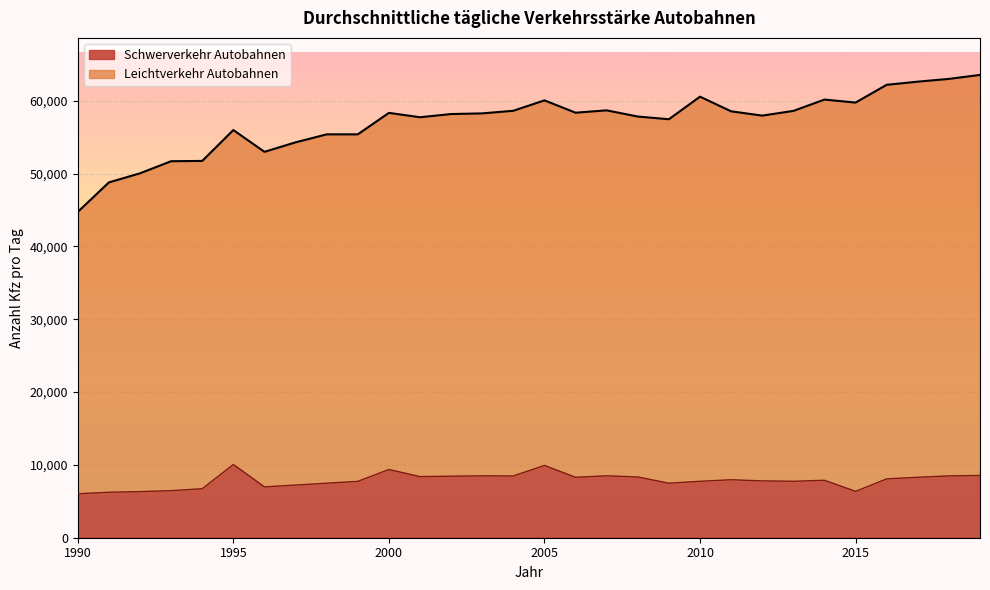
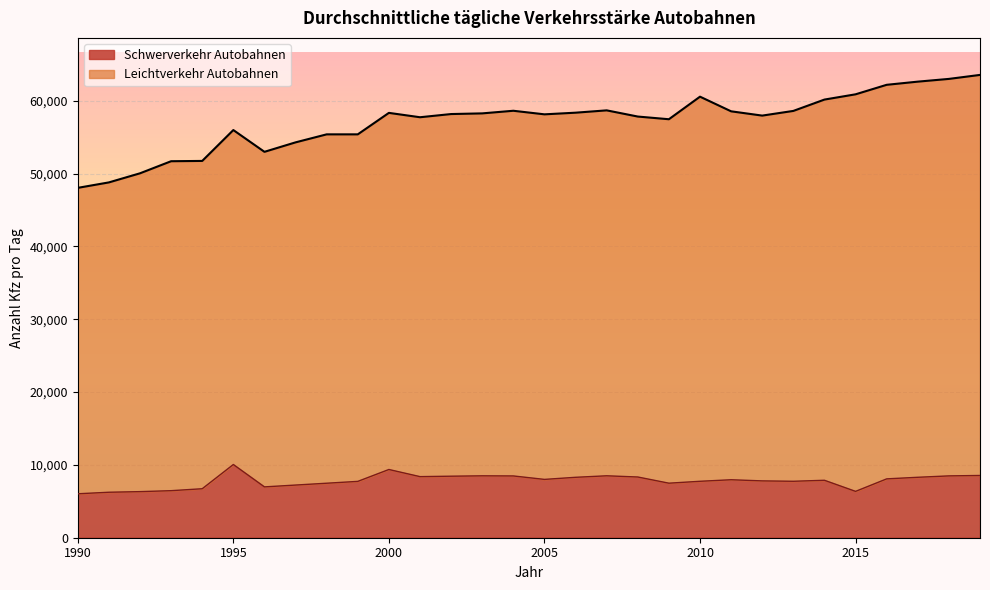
  {
    "Schwerverkehr Autobahnen": {
      "1990": "6,000",
      "1995": "10,000",
      "2000": "9,000",
-     "2005": "10,000",
+     "2005": "8,000",
      "2010": "8,000",
      "2015": "6,000"
    },
    "Leichtverkehr Autobahnen": {
-     "1990": "39,000",
+     "1990": "42,000",
      "1995": "46,000",
      "2000": "49,000",
      "2005": "50,000",
      "2010": "53,000",
-     "2015": "53,000"
+     "2015": "55,000"
    }
  }
